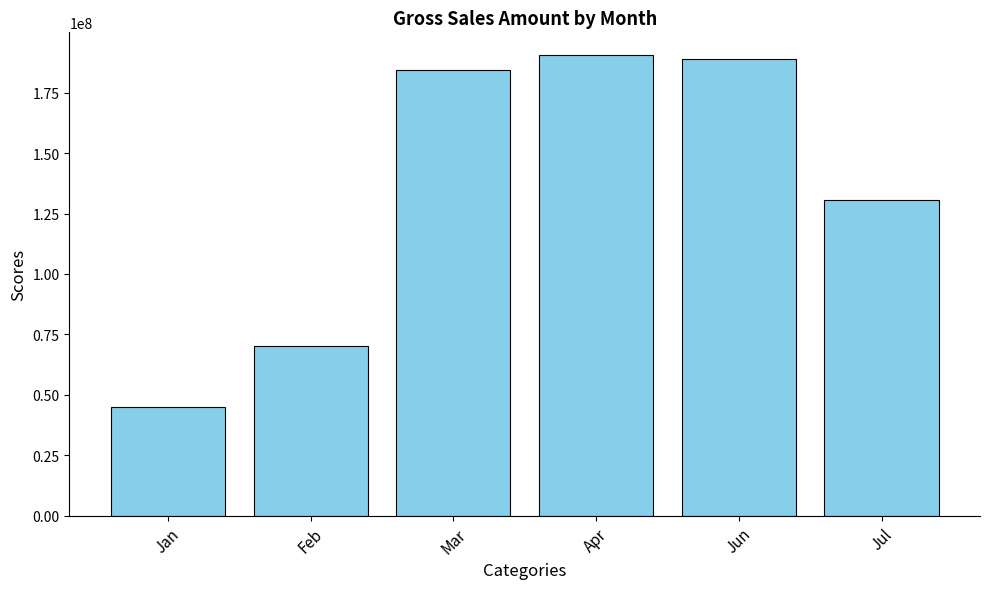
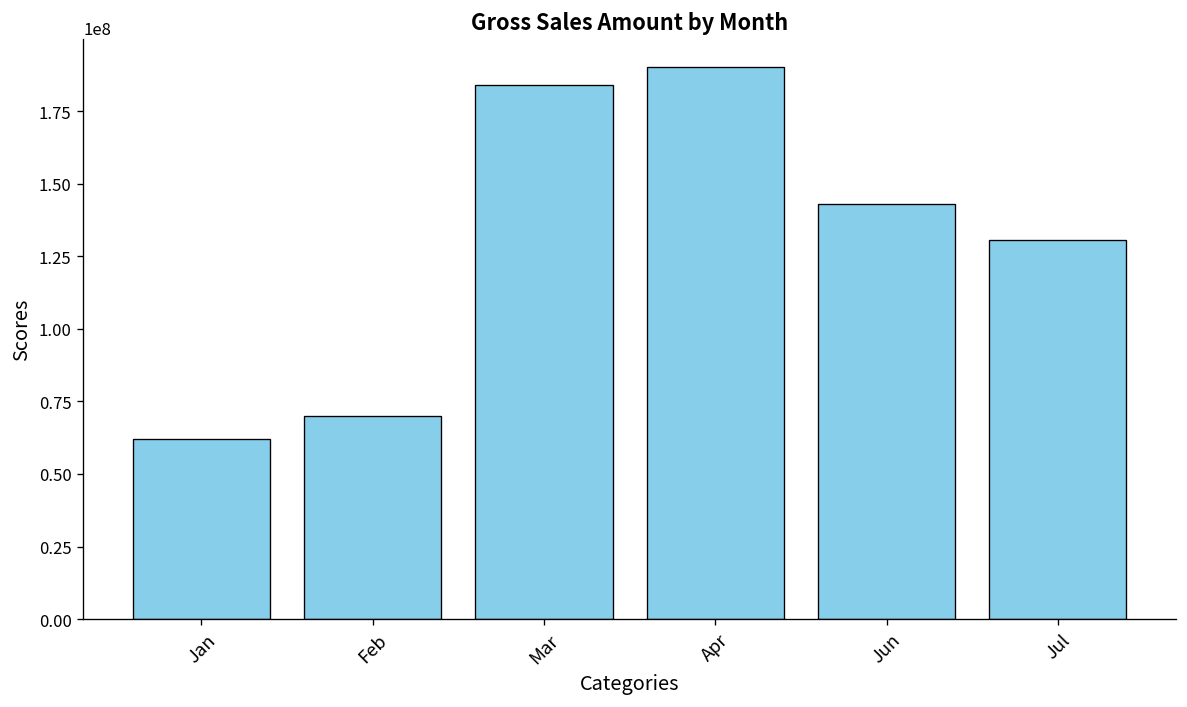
  {
-   "Jan": 45000000,
+   "Jan": 62000000,
    "Feb": 70000000,
    "Mar": 184000000,
    "Apr": 190000000,
-   "Jun": 189000000,
+   "Jun": 143000000,
    "Jul": 131000000
  }
